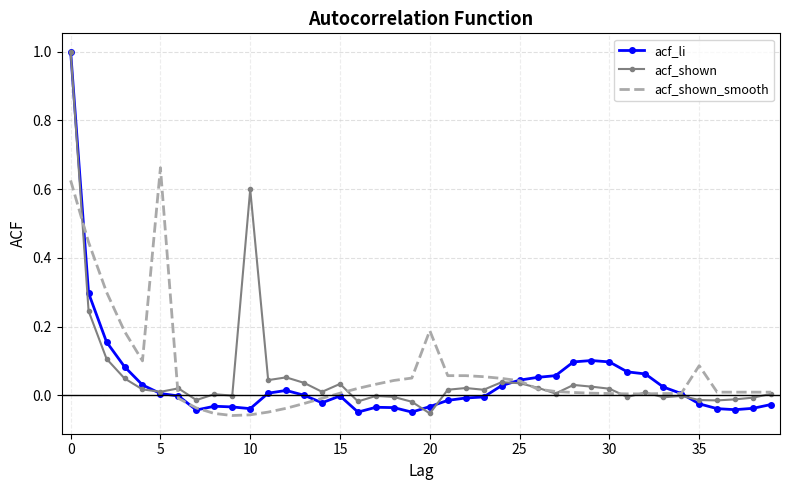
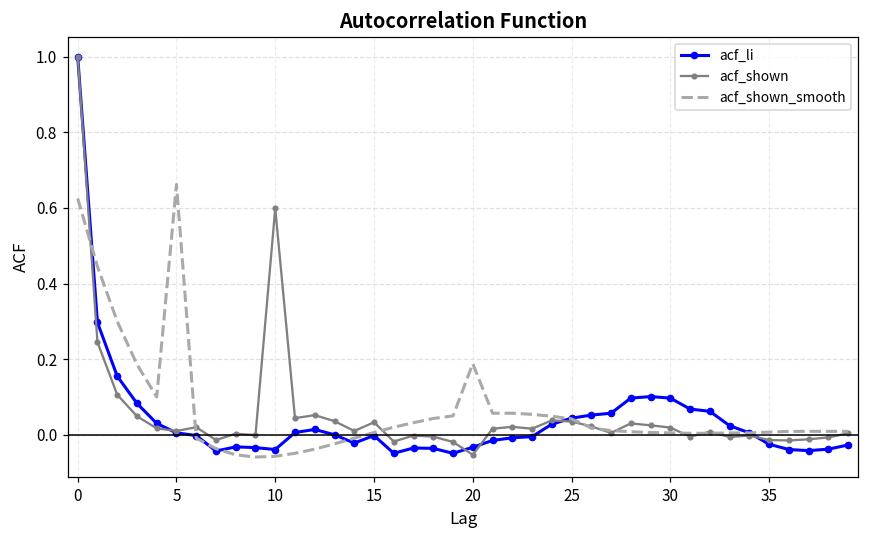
  {
    "acf_li": {
      "10": -0.04,
      "15": 0.00,
      "20": -0.03,
      "30": 0.10,
      "35": -0.03
    },
    "acf_shown": {
      "10": 0.60,
      "15": 0.03,
      "20": -0.05,
      "30": 0.02,
      "35": -0.01
    },
    "acf_shown_smooth": {
      "0": 0.63,
      "5": 0.66,
      "10": -0.06,
      "15": 0.01,
      "20": 0.19,
      "30": 0.01,
-     "35": 0.09
+     "35": 0.01
    }
  }
